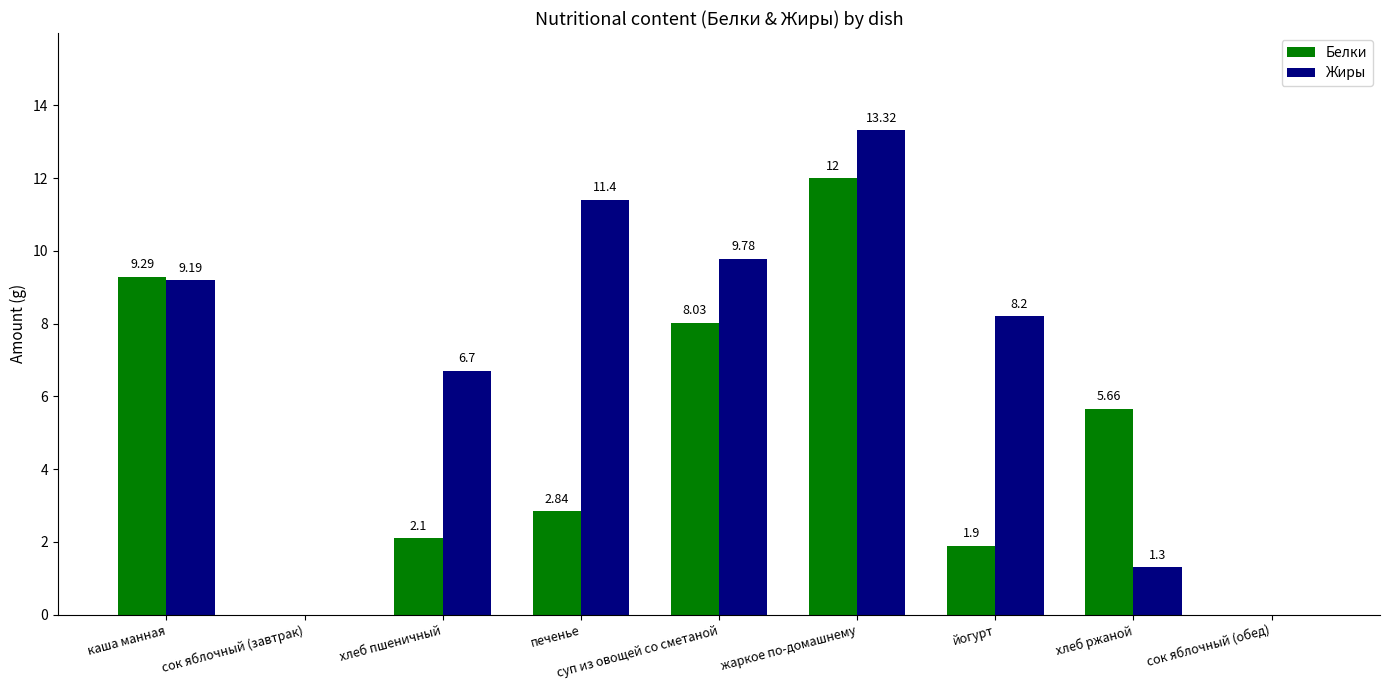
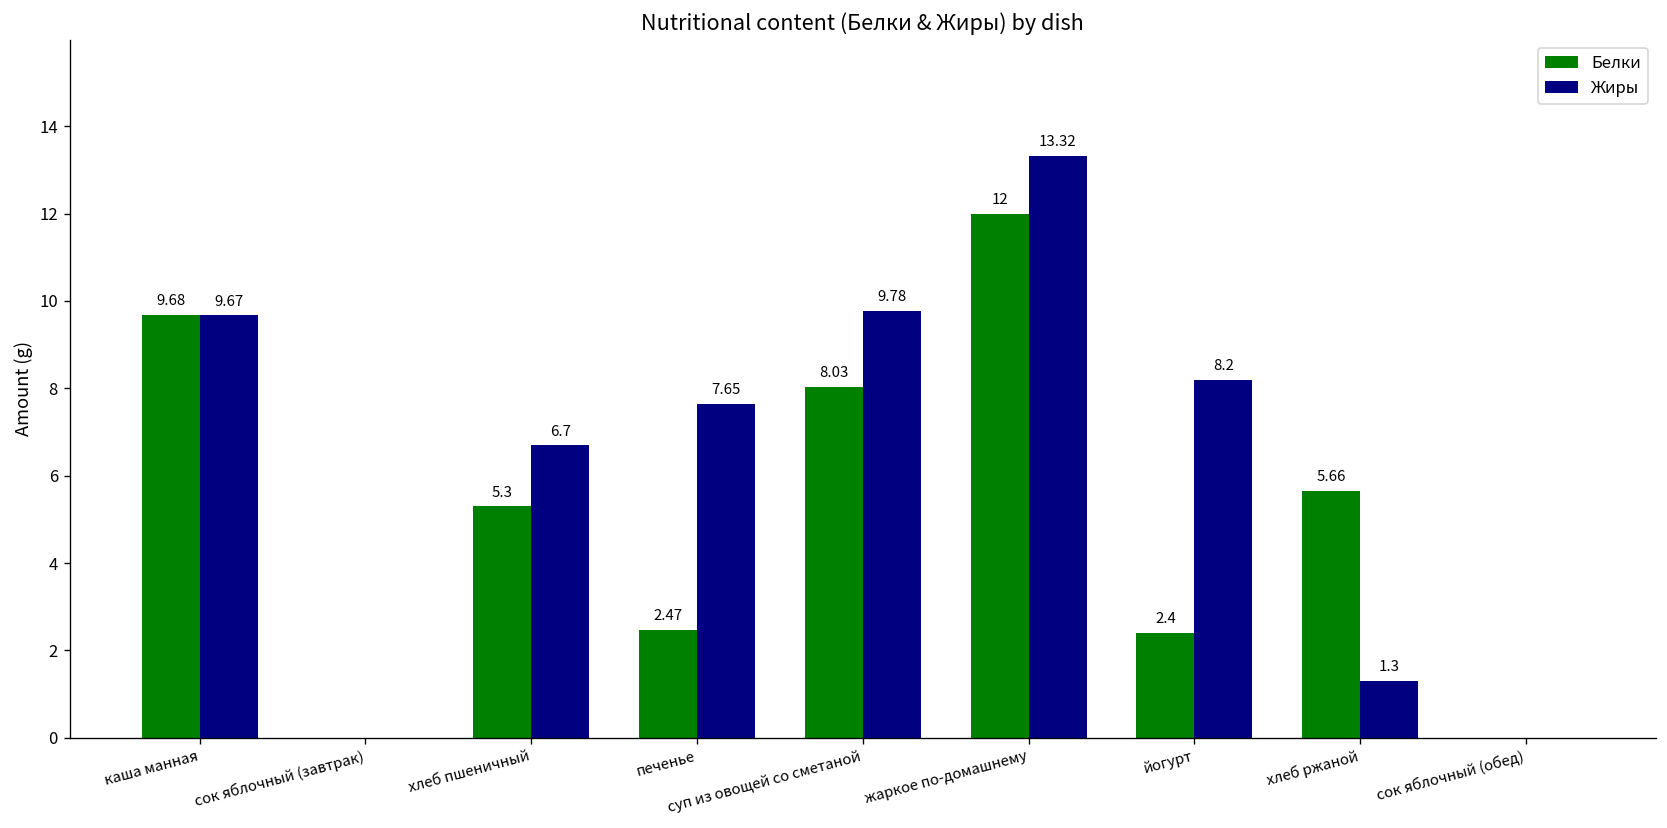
  {
    "Белки": {
-     "каша манная": 9.29,
-     "хлеб пшеничный": 2.1,
-     "печенье": 2.84,
+     "каша манная": 9.68,
+     "хлеб пшеничный": 5.3,
+     "печенье": 2.47,
      "суп из овощей со сметаной": 8.03,
      "жаркое по-домашнему": 12,
-     "йогурт": 1.9,
+     "йогурт": 2.4,
      "хлеб ржаной": 5.66
    },
    "Жиры": {
-     "каша манная": 9.19,
+     "каша манная": 9.67,
      "хлеб пшеничный": 6.7,
-     "печенье": 11.4,
+     "печенье": 7.65,
      "суп из овощей со сметаной": 9.78,
      "жаркое по-домашнему": 13.32,
      "йогурт": 8.2,
      "хлеб ржаной": 1.3
    }
  }
